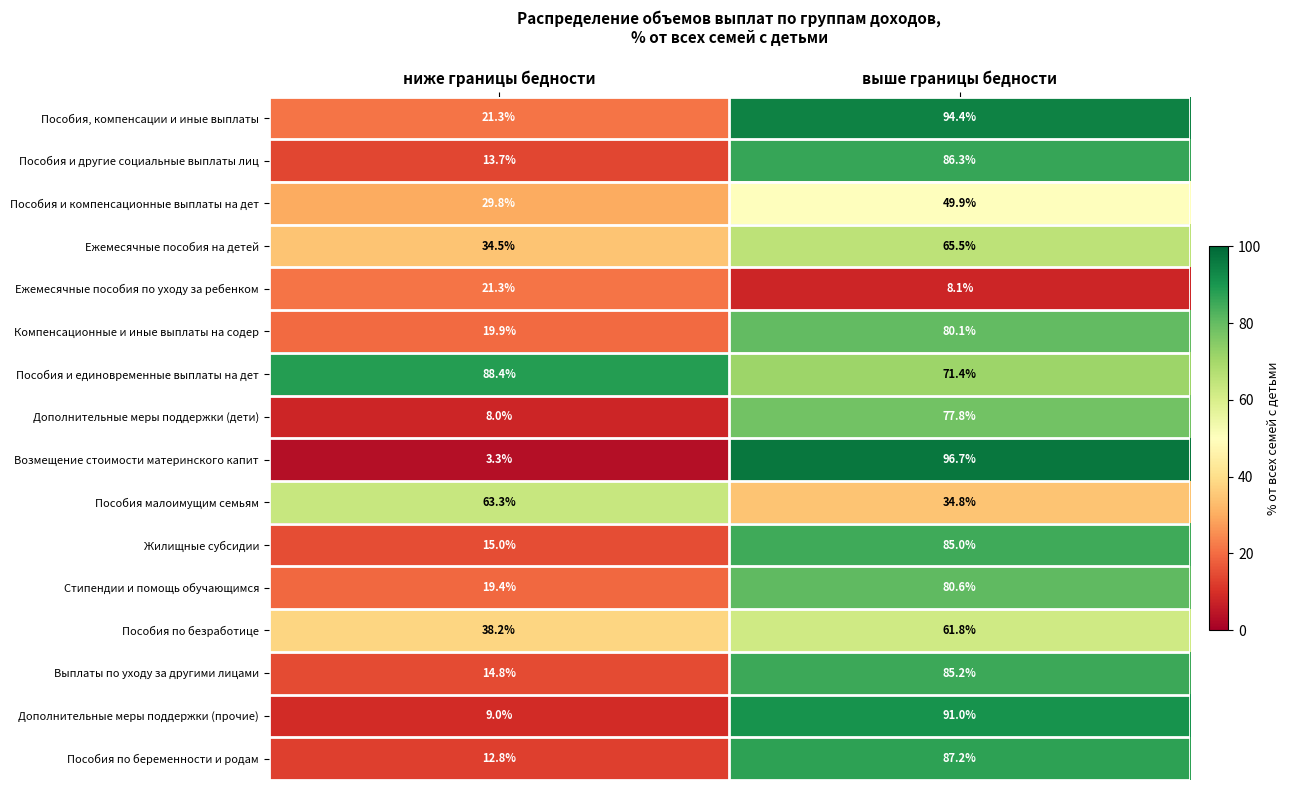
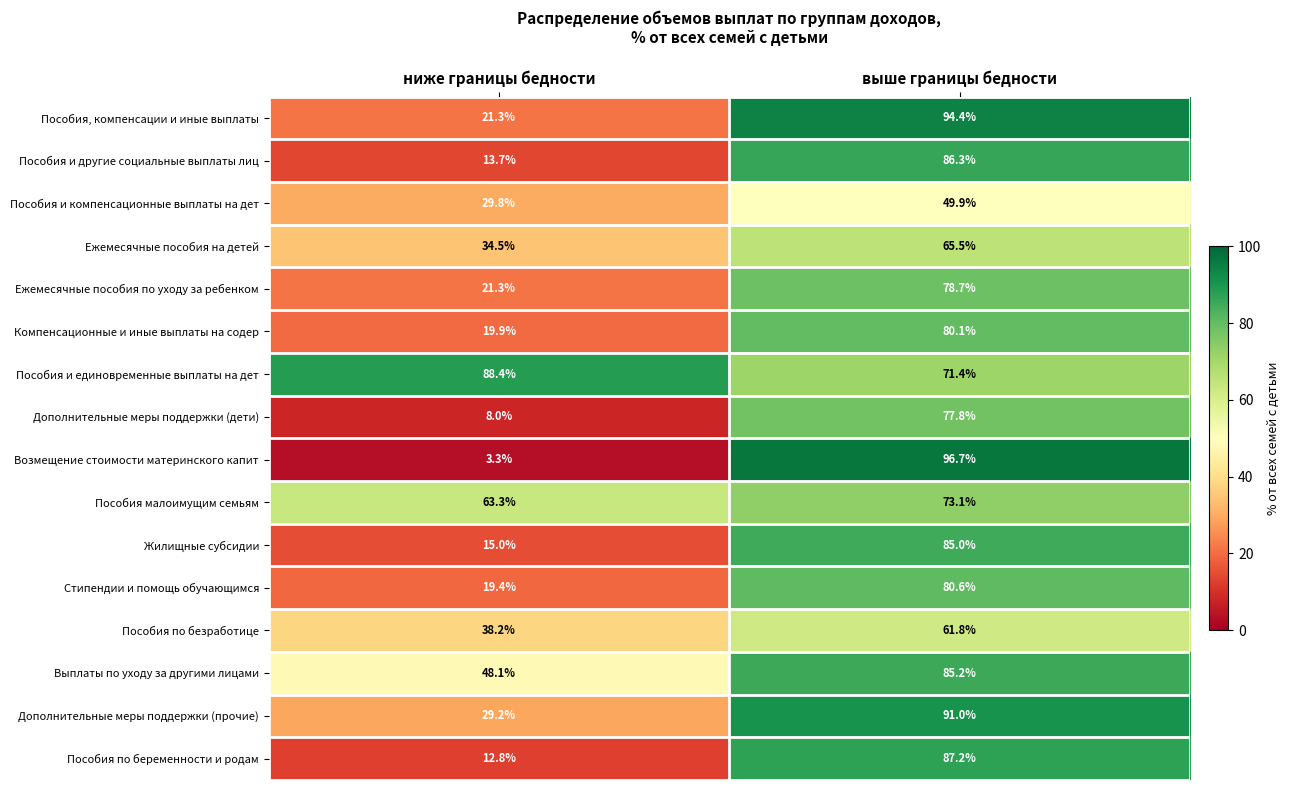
  {
    "Пособия, компенсации и иные выплаты": {
      "ниже границы бедности": "21.3%",
      "выше границы бедности": "94.4%"
    },
    "Пособия и другие социальные выплаты лиц": {
      "ниже границы бедности": "13.7%",
      "выше границы бедности": "86.3%"
    },
    "Пособия и компенсационные выплаты на дет": {
      "ниже границы бедности": "29.8%",
      "выше границы бедности": "49.9%"
    },
    "Ежемесячные пособия на детей": {
      "ниже границы бедности": "34.5%",
      "выше границы бедности": "65.5%"
    },
    "Ежемесячные пособия по уходу за ребенком": {
      "ниже границы бедности": "21.3%",
-     "выше границы бедности": "8.1%"
+     "выше границы бедности": "78.7%"
    },
    "Компенсационные и иные выплаты на содер": {
      "ниже границы бедности": "19.9%",
      "выше границы бедности": "80.1%"
    },
    "Пособия и единовременные выплаты на дет": {
      "ниже границы бедности": "88.4%",
      "выше границы бедности": "71.4%"
    },
    "Дополнительные меры поддержки (дети)": {
      "ниже границы бедности": "8.0%",
      "выше границы бедности": "77.8%"
    },
    "Возмещение стоимости материнского капит": {
      "ниже границы бедности": "3.3%",
      "выше границы бедности": "96.7%"
    },
    "Пособия малоимущим семьям": {
      "ниже границы бедности": "63.3%",
-     "выше границы бедности": "34.8%"
+     "выше границы бедности": "73.1%"
    },
    "Жилищные субсидии": {
      "ниже границы бедности": "15.0%",
      "выше границы бедности": "85.0%"
    },
    "Стипендии и помощь обучающимся": {
      "ниже границы бедности": "19.4%",
      "выше границы бедности": "80.6%"
    },
    "Пособия по безработице": {
      "ниже границы бедности": "38.2%",
      "выше границы бедности": "61.8%"
    },
    "Выплаты по уходу за другими лицами": {
-     "ниже границы бедности": "14.8%",
+     "ниже границы бедности": "48.1%",
      "выше границы бедности": "85.2%"
    },
    "Дополнительные меры поддержки (прочие)": {
-     "ниже границы бедности": "9.0%",
+     "ниже границы бедности": "29.2%",
      "выше границы бедности": "91.0%"
    },
    "Пособия по беременности и родам": {
      "ниже границы бедности": "12.8%",
      "выше границы бедности": "87.2%"
    }
  }
